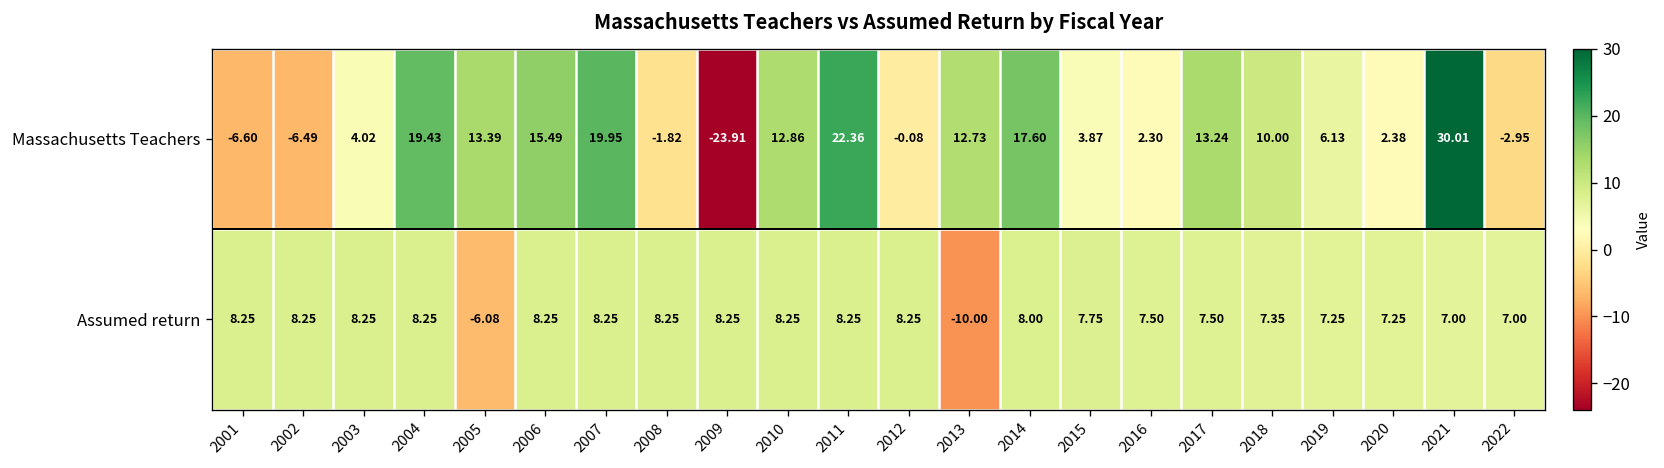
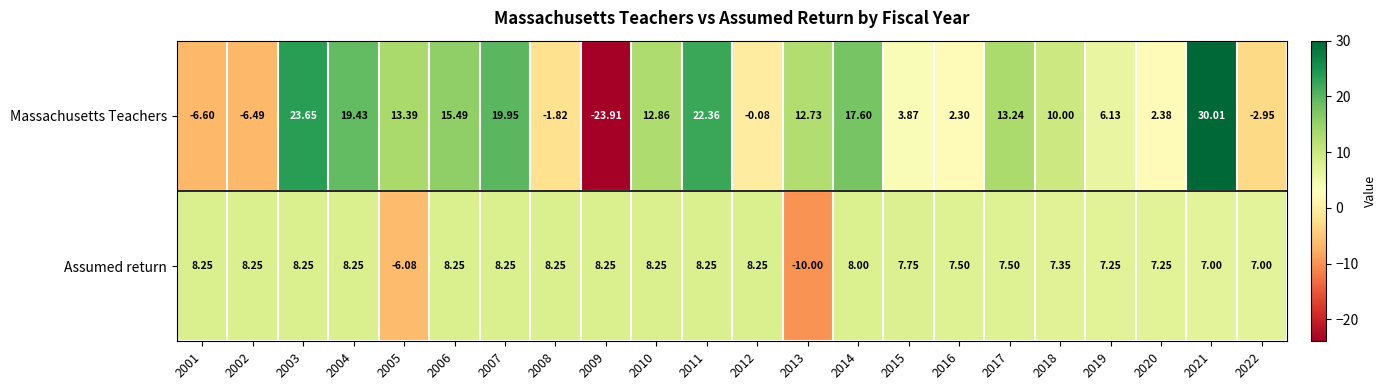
  {
    "Massachusetts Teachers": {
      "2001": -6.60,
      "2002": -6.49,
-     "2003": 4.02,
+     "2003": 23.65,
      "2004": 19.43,
      "2005": 13.39,
      "2006": 15.49,
      "2007": 19.95,
      "2008": -1.82,
      "2009": -23.91,
      "2010": 12.86,
      "2011": 22.36,
      "2012": -0.08,
      "2013": 12.73,
      "2014": 17.60,
      "2015": 3.87,
      "2016": 2.30,
      "2017": 13.24,
      "2018": 10.00,
      "2019": 6.13,
      "2020": 2.38,
      "2021": 30.01,
      "2022": -2.95
    },
    "Assumed return": {
      "2001": 8.25,
      "2002": 8.25,
      "2003": 8.25,
      "2004": 8.25,
      "2005": -6.08,
      "2006": 8.25,
      "2007": 8.25,
      "2008": 8.25,
      "2009": 8.25,
      "2010": 8.25,
      "2011": 8.25,
      "2012": 8.25,
      "2013": -10.00,
      "2014": 8.00,
      "2015": 7.75,
      "2016": 7.50,
      "2017": 7.50,
      "2018": 7.35,
      "2019": 7.25,
      "2020": 7.25,
      "2021": 7.00,
      "2022": 7.00
    }
  }
